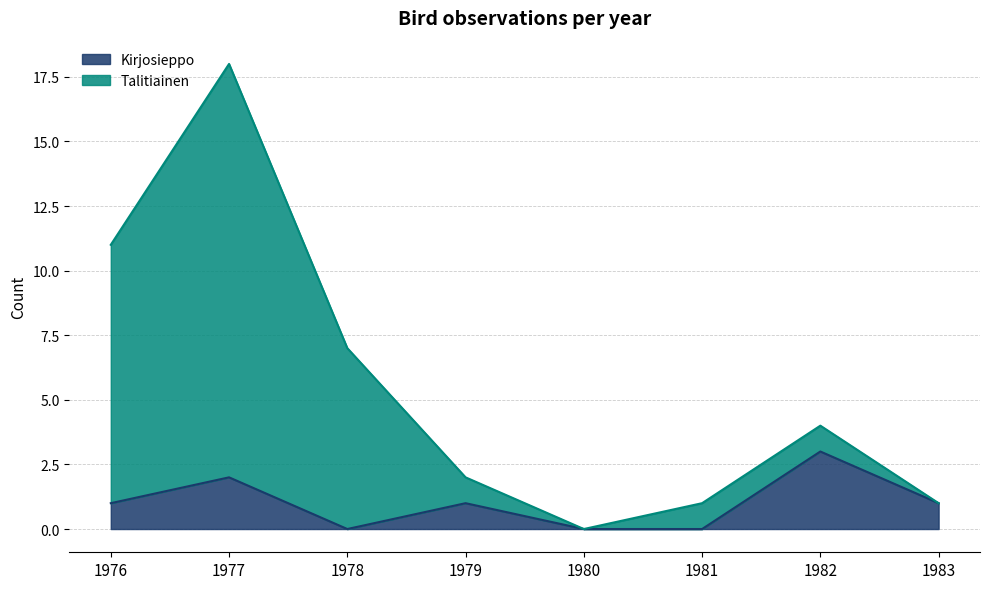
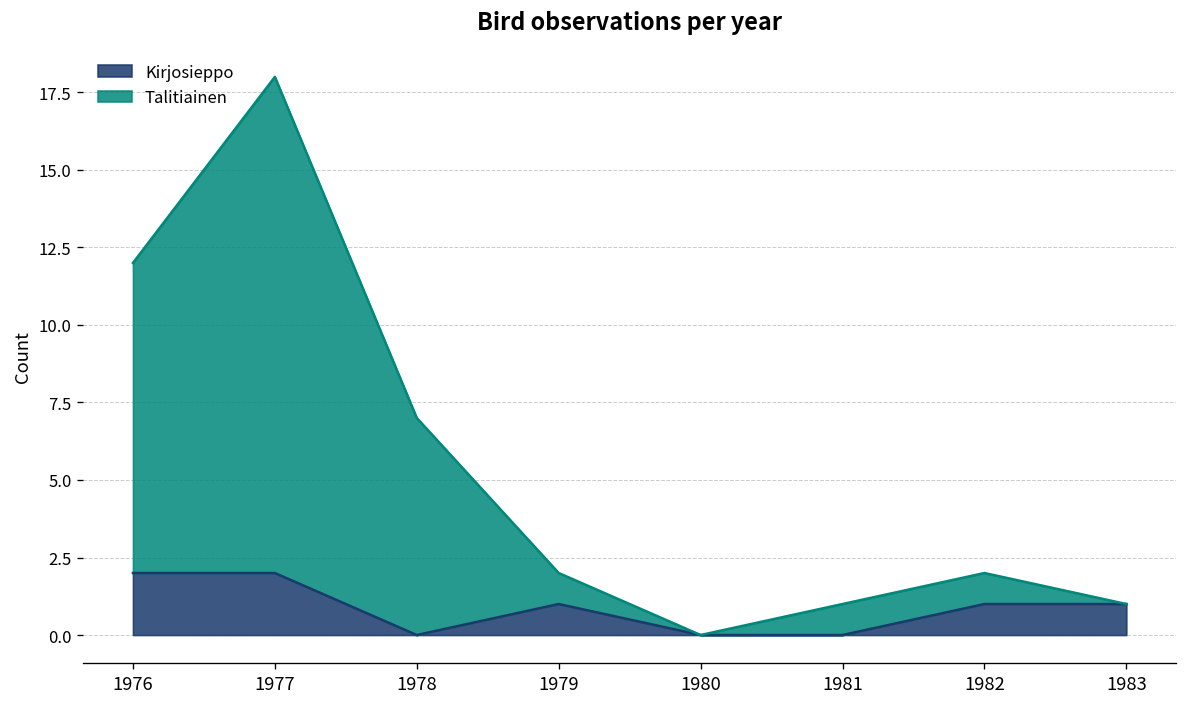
  {
    "Kirjosieppo": {
-     "1976": 1,
+     "1976": 2,
      "1977": 2,
      "1978": 0,
      "1979": 1,
      "1981": 0,
-     "1982": 3
+     "1982": 1
    },
    "Talitiainen": {
      "1976": 10,
      "1977": 16,
      "1978": 7,
      "1979": 1,
      "1981": 1,
      "1982": 1
    }
  }
